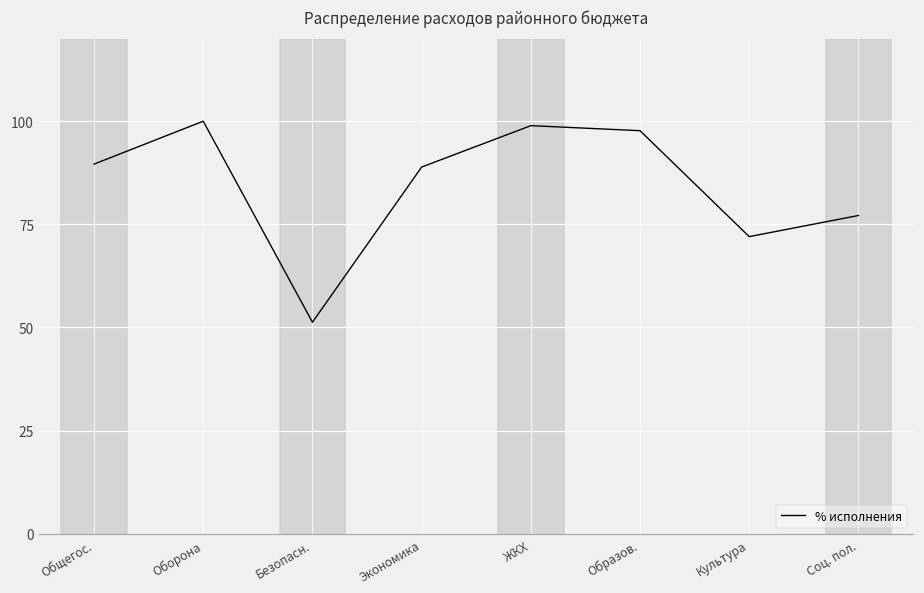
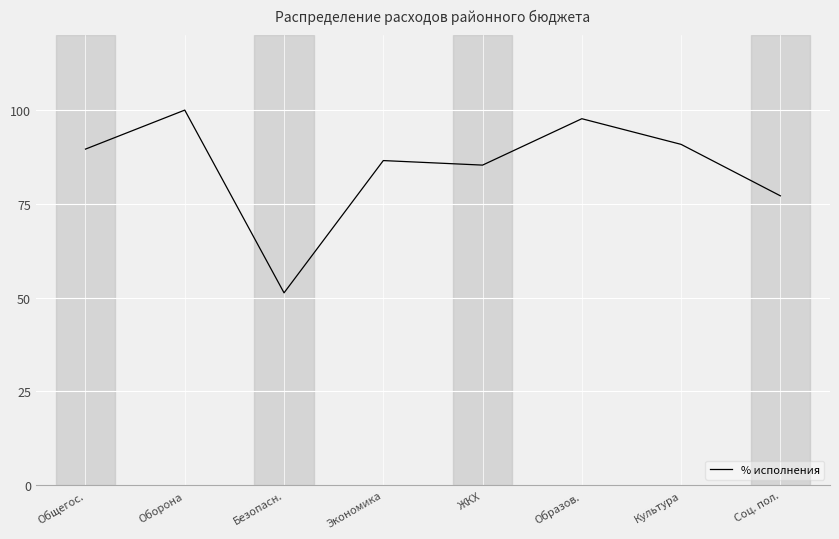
  {
    "Общегос.": 90,
    "Оборона": 100,
    "Безопасн.": 51,
-   "Экономика": 89,
-   "ЖКХ": 99,
+   "Экономика": 87,
+   "ЖКХ": 85,
    "Образов.": 98,
-   "Культура": 72,
+   "Культура": 91,
    "Соц. пол.": 77
  }
